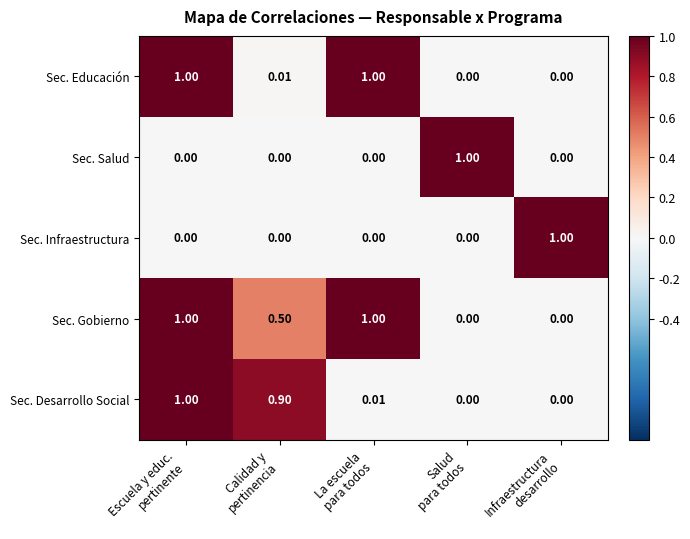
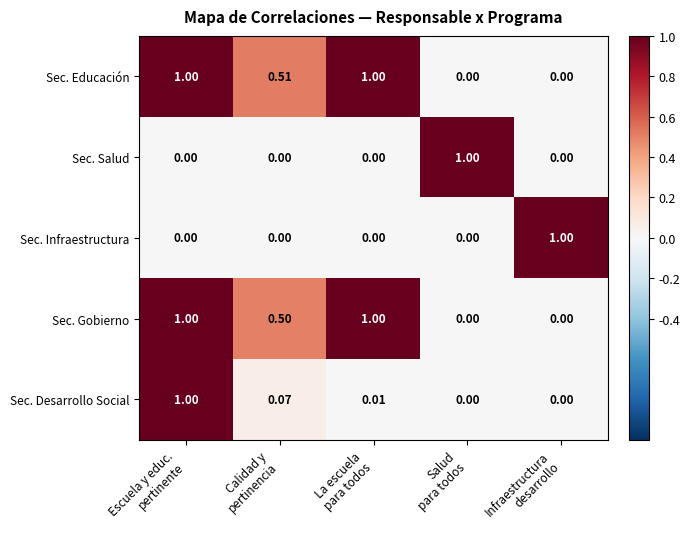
  {
    "Sec. Educación": {
      "Escuela y educ. pertinente": 1.00,
-     "Calidad y pertinencia": 0.01,
+     "Calidad y pertinencia": 0.51,
      "La escuela para todos": 1.00,
      "Salud para todos": 0.00,
      "Infraestructura desarrollo": 0.00
    },
    "Sec. Salud": {
      "Escuela y educ. pertinente": 0.00,
      "Calidad y pertinencia": 0.00,
      "La escuela para todos": 0.00,
      "Salud para todos": 1.00,
      "Infraestructura desarrollo": 0.00
    },
    "Sec. Infraestructura": {
      "Escuela y educ. pertinente": 0.00,
      "Calidad y pertinencia": 0.00,
      "La escuela para todos": 0.00,
      "Salud para todos": 0.00,
      "Infraestructura desarrollo": 1.00
    },
    "Sec. Gobierno": {
      "Escuela y educ. pertinente": 1.00,
      "Calidad y pertinencia": 0.50,
      "La escuela para todos": 1.00,
      "Salud para todos": 0.00,
      "Infraestructura desarrollo": 0.00
    },
    "Sec. Desarrollo Social": {
      "Escuela y educ. pertinente": 1.00,
-     "Calidad y pertinencia": 0.90,
+     "Calidad y pertinencia": 0.07,
      "La escuela para todos": 0.01,
      "Salud para todos": 0.00,
      "Infraestructura desarrollo": 0.00
    }
  }
